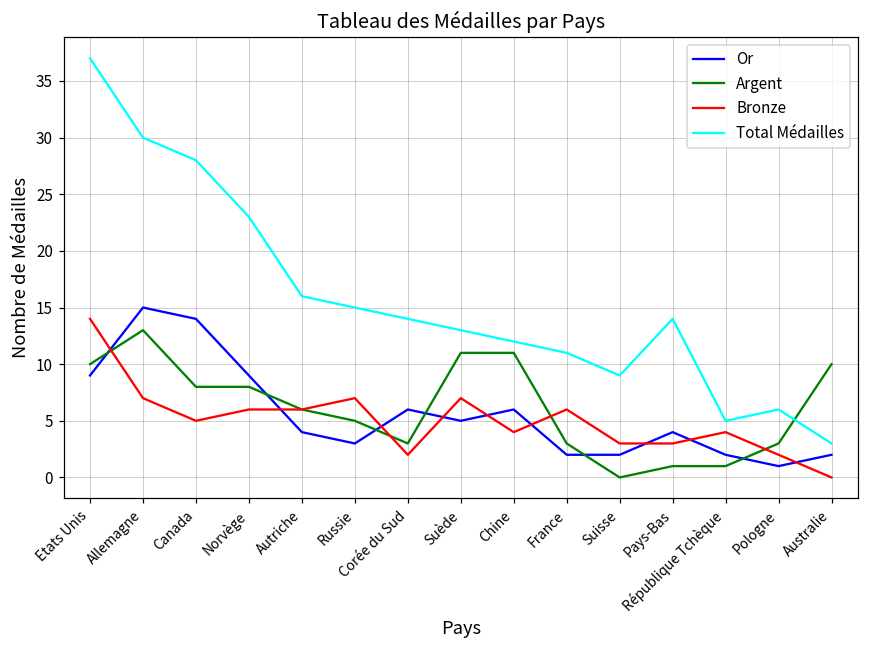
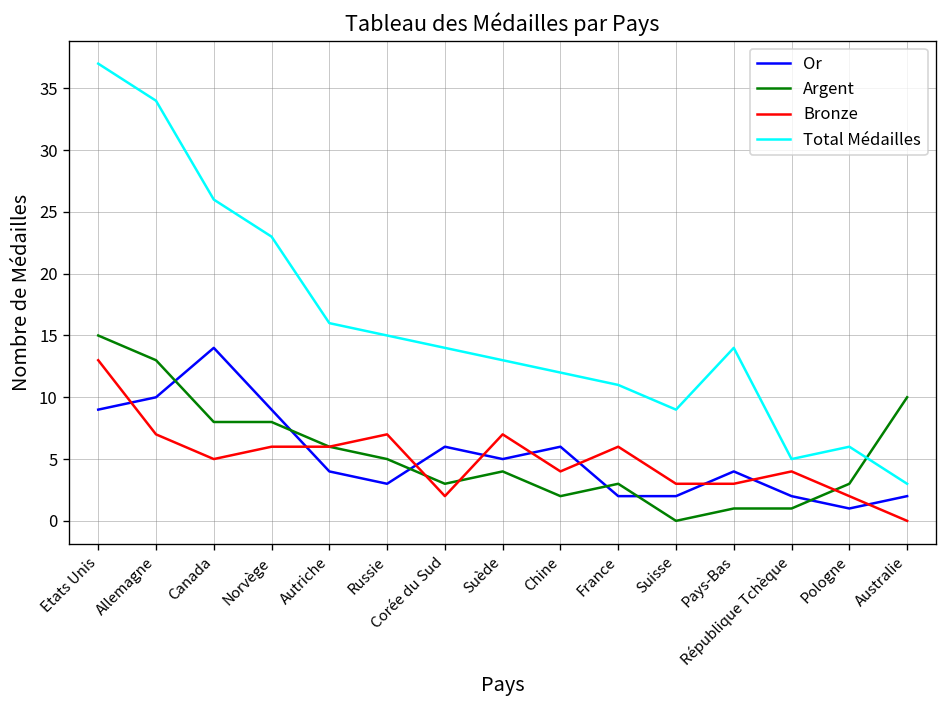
  {
    "Or": {
      "Etats Unis": 9,
-     "Allemagne": 15,
+     "Allemagne": 10,
      "Canada": 14,
      "Norvège": 9,
      "Autriche": 4,
      "Russie": 3,
      "Corée du Sud": 6,
      "Suède": 5,
      "Chine": 6,
      "France": 2,
      "Suisse": 2,
      "Pays-Bas": 4,
      "République Tchèque": 2,
      "Pologne": 1,
      "Australie": 2
    },
    "Argent": {
-     "Etats Unis": 10,
+     "Etats Unis": 15,
      "Allemagne": 13,
      "Canada": 8,
      "Norvège": 8,
      "Russie": 5,
      "Corée du Sud": 3,
-     "Suède": 11,
-     "Chine": 11,
+     "Suède": 4,
+     "Chine": 2,
      "France": 3,
      "Suisse": 0,
      "Pays-Bas": 1,
      "République Tchèque": 1,
      "Pologne": 3,
      "Australie": 10
    },
    "Bronze": {
-     "Etats Unis": 14,
+     "Etats Unis": 13,
      "Allemagne": 7,
      "Canada": 5,
      "Norvège": 6,
      "Russie": 7,
      "Corée du Sud": 2,
      "Suède": 7,
      "Chine": 4,
      "France": 6,
      "Suisse": 3,
      "Pays-Bas": 3,
      "République Tchèque": 4,
      "Pologne": 2,
      "Australie": 0
    },
    "Total Médailles": {
      "Etats Unis": 37,
-     "Allemagne": 30,
-     "Canada": 28,
+     "Allemagne": 34,
+     "Canada": 26,
      "Norvège": 23,
      "Autriche": 16,
      "Russie": 15,
      "Corée du Sud": 14,
      "Suède": 13,
      "Chine": 12,
      "France": 11,
      "Suisse": 9,
      "Pays-Bas": 14,
      "République Tchèque": 5,
      "Pologne": 6,
      "Australie": 3
    }
  }
